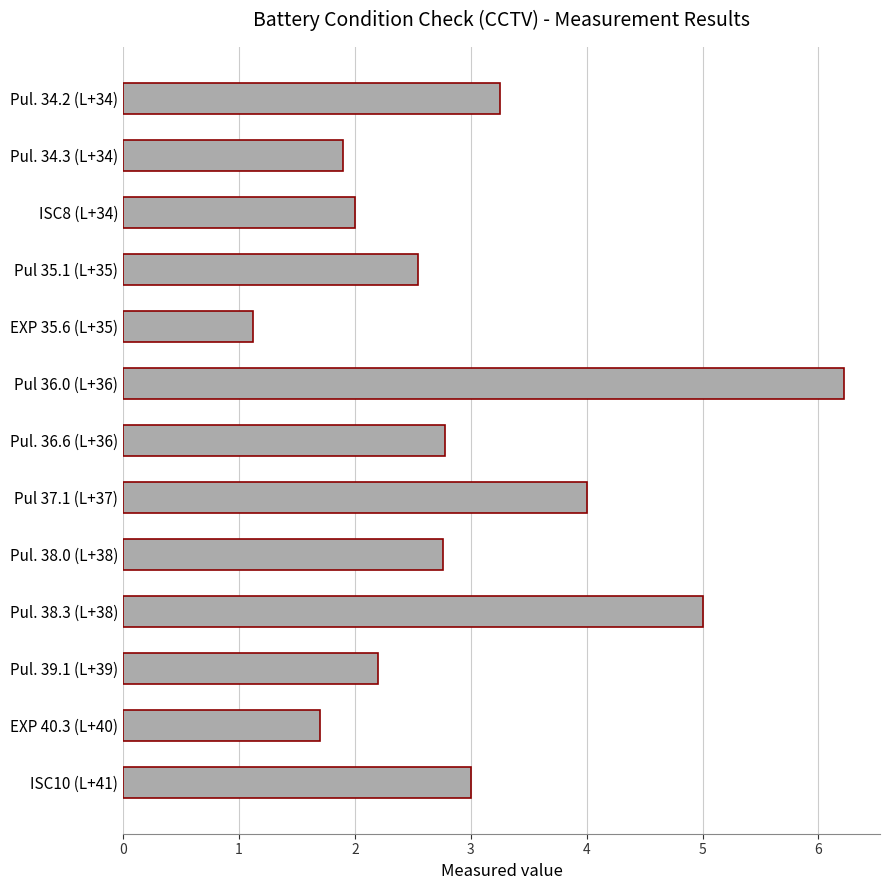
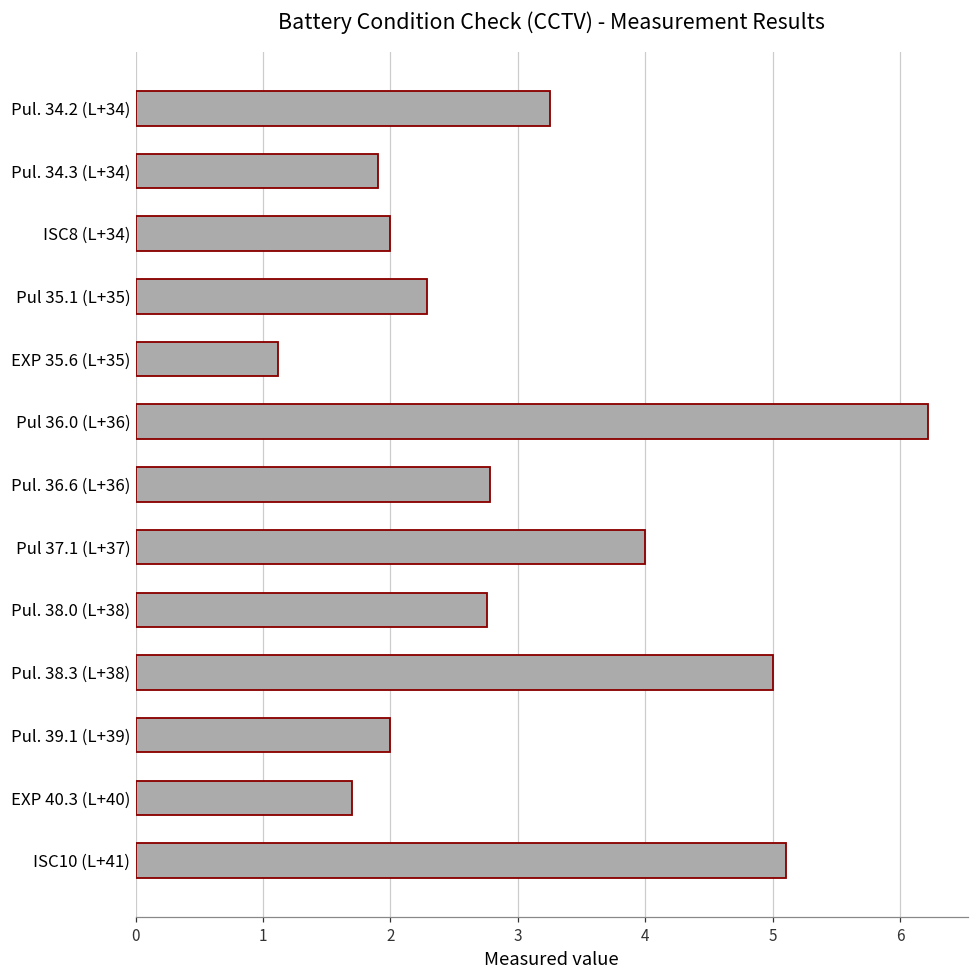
  {
    "Pul. 34.2 (L+34)": 3.25,
    "Pul. 34.3 (L+34)": 1.90,
    "ISC8 (L+34)": 2.00,
-   "Pul 35.1 (L+35)": 2.54,
+   "Pul 35.1 (L+35)": 2.29,
    "EXP 35.6 (L+35)": 1.12,
    "Pul 36.0 (L+36)": 6.22,
    "Pul. 36.6 (L+36)": 2.78,
    "Pul 37.1 (L+37)": 4.00,
    "Pul. 38.0 (L+38)": 2.76,
    "Pul. 38.3 (L+38)": 5.00,
-   "Pul. 39.1 (L+39)": 2.2,
+   "Pul. 39.1 (L+39)": 2.0,
    "EXP 40.3 (L+40)": 1.70,
-   "ISC10 (L+41)": 3.0
+   "ISC10 (L+41)": 5.1
  }
